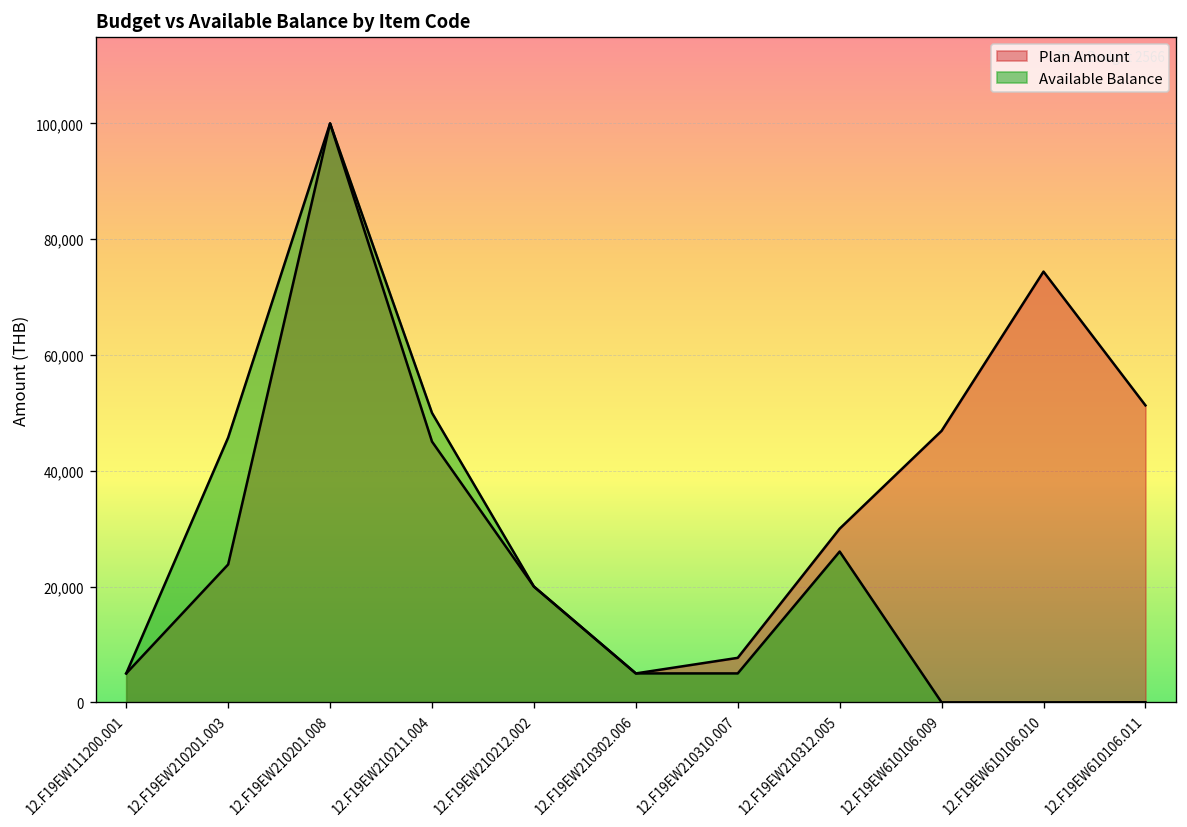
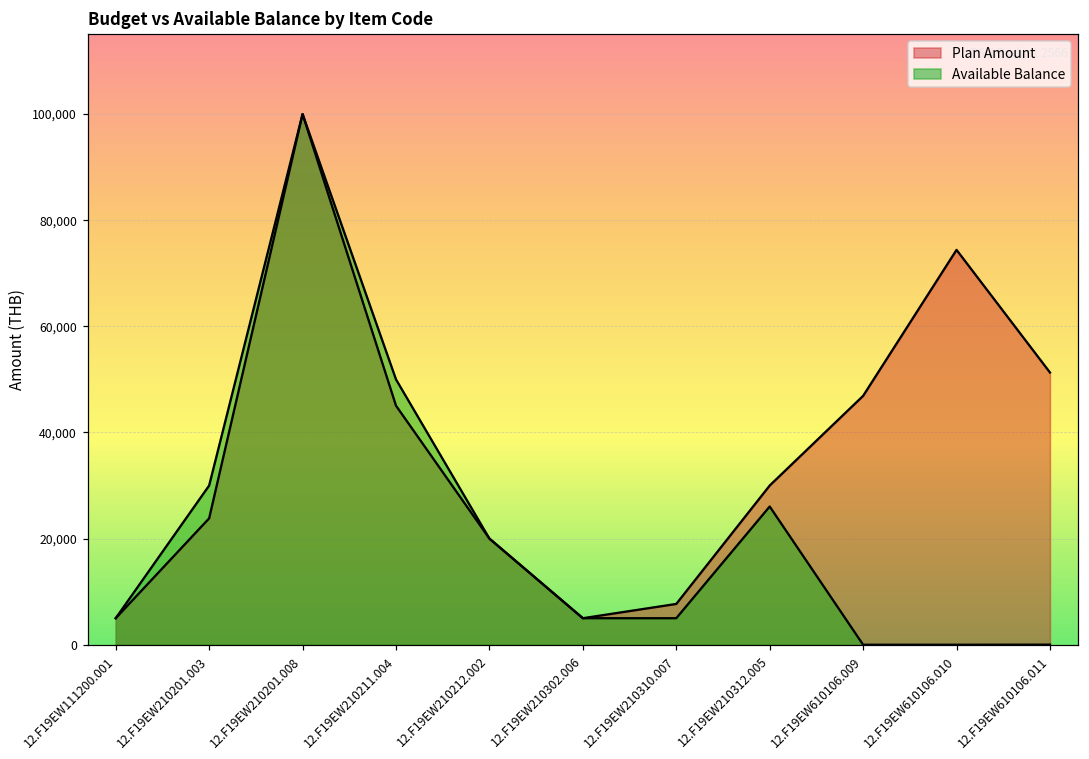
  {
    "Plan Amount": {
      "12.F19EW210201.003": "24,000",
      "12.F19EW210211.004": "45,000",
      "12.F19EW210310.007": "8,000",
      "12.F19EW210312.005": "30,000",
      "12.F19EW610106.009": "47,000",
      "12.F19EW610106.010": "74,000",
      "12.F19EW610106.011": "51,000"
    },
    "Available Balance": {
-     "12.F19EW210201.003": "46,000",
+     "12.F19EW210201.003": "30,000",
      "12.F19EW210211.004": "50,000",
      "12.F19EW210310.007": "5,000",
      "12.F19EW210312.005": "26,000",
      "12.F19EW610106.009": "0",
      "12.F19EW610106.010": "0",
      "12.F19EW610106.011": "0"
    }
  }
